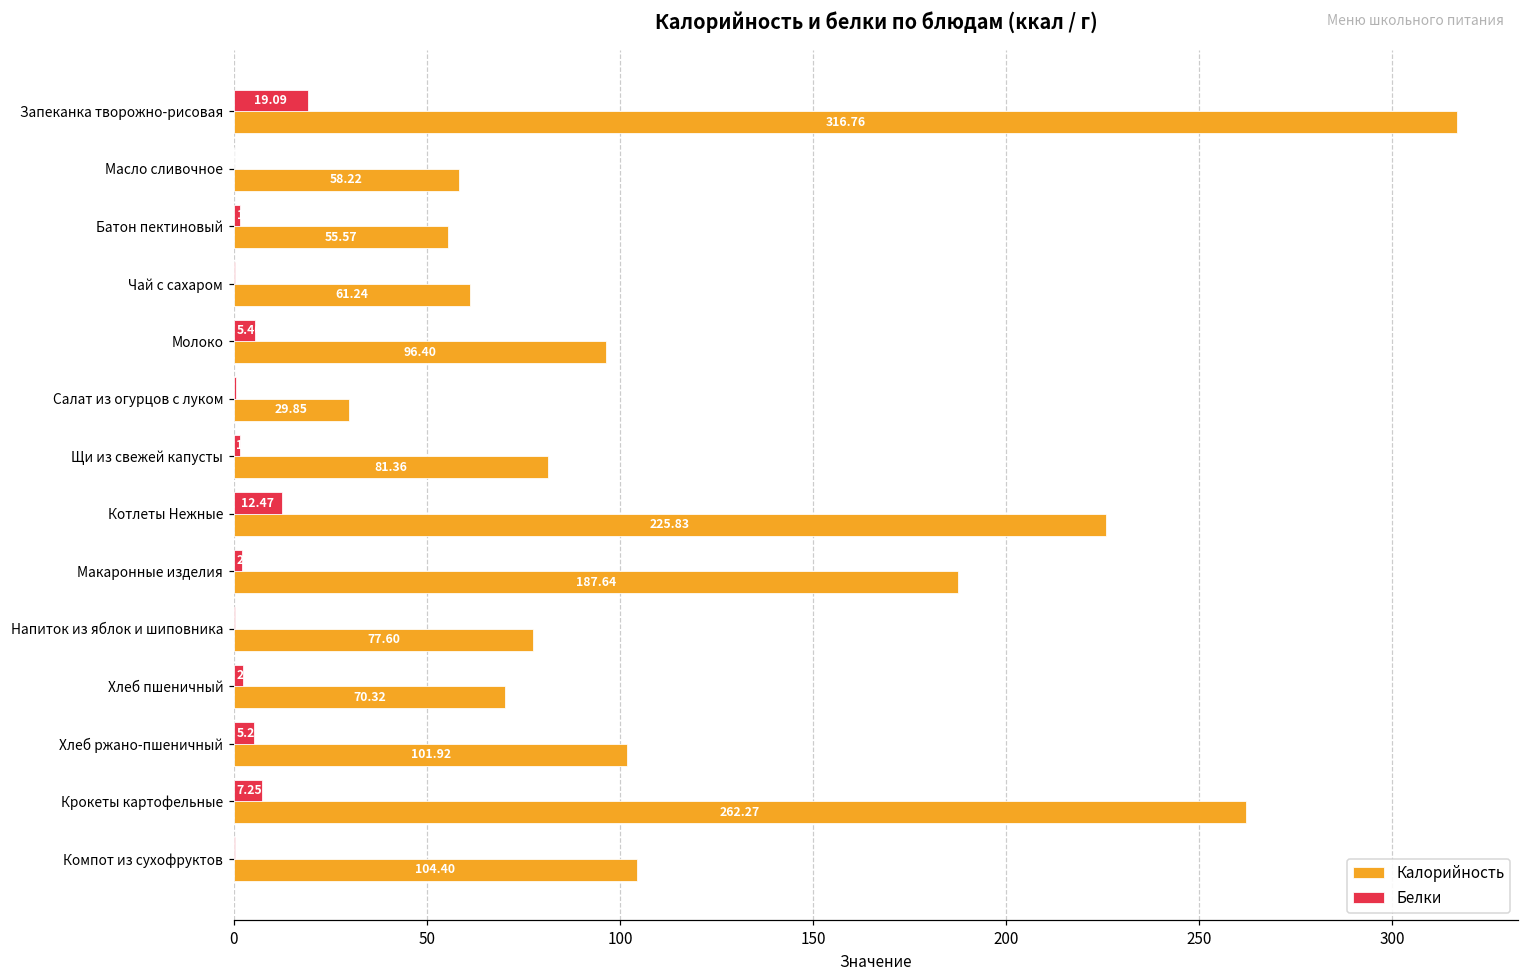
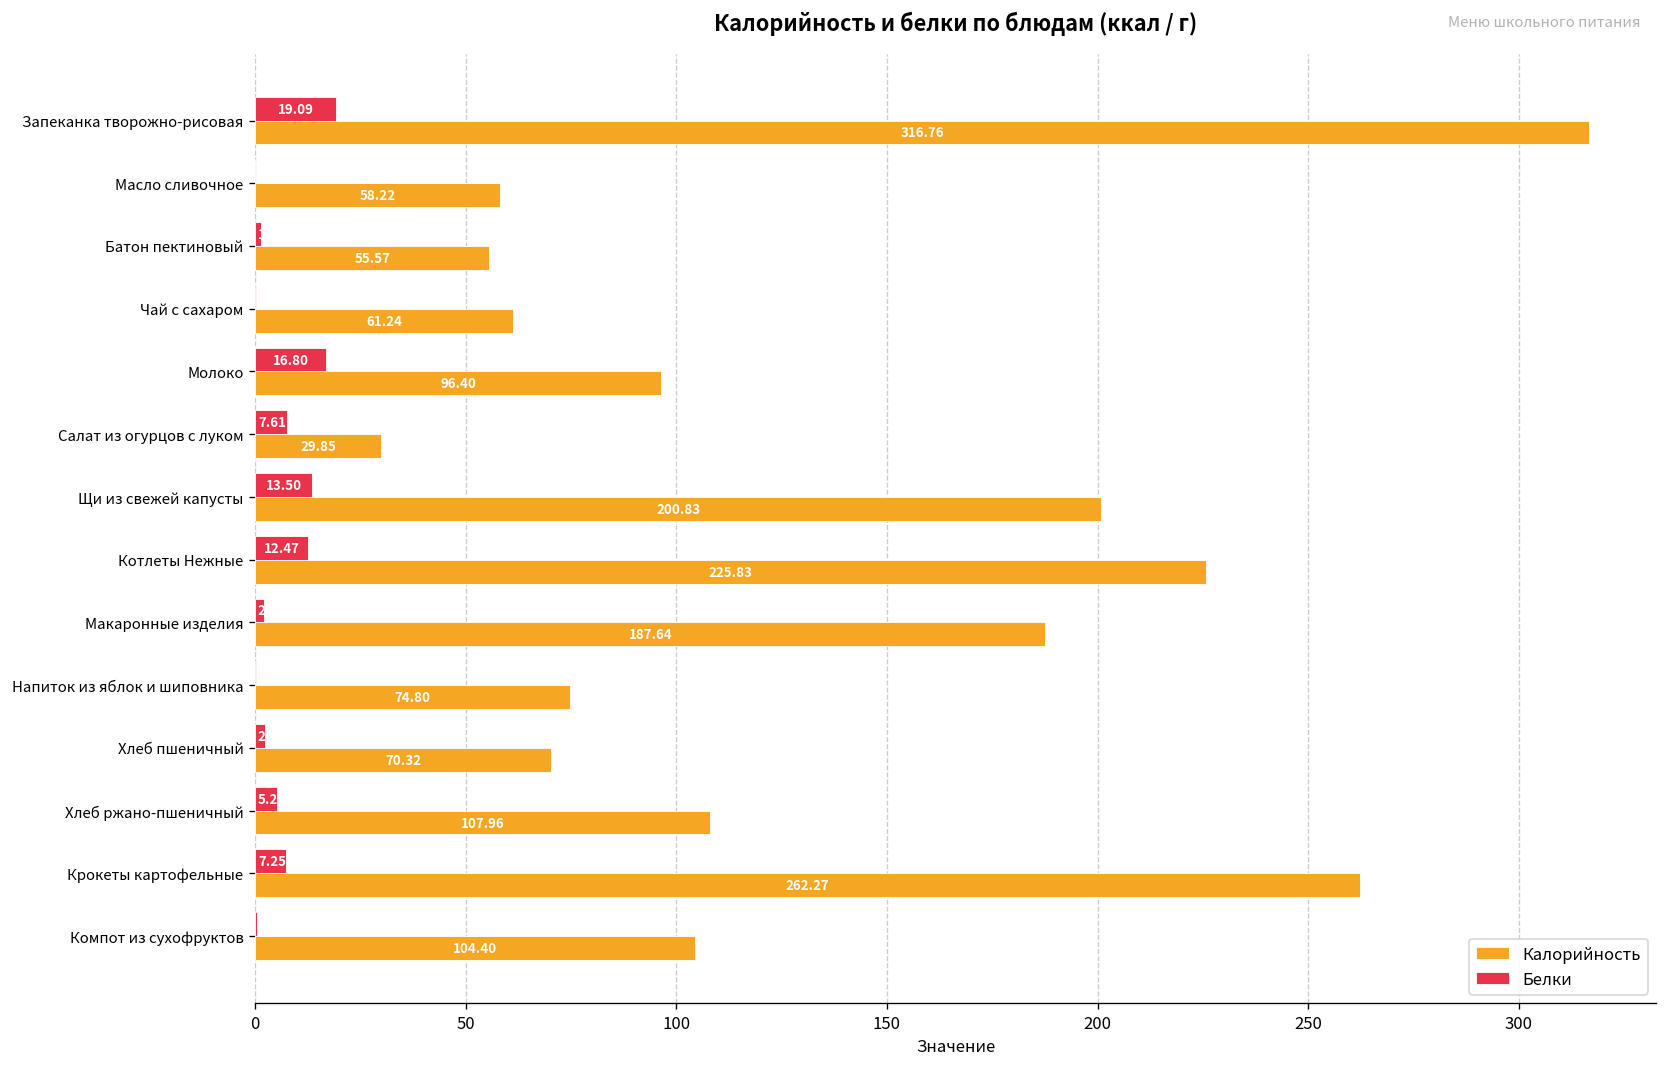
  {
    "Калорийность": {
      "Запеканка творожно-рисовая": 316.76,
      "Масло сливочное": 58.22,
      "Батон пектиновый": 55.57,
      "Чай с сахаром": 61.24,
      "Молоко": 96.40,
      "Салат из огурцов с луком": 29.85,
-     "Щи из свежей капусты": 81.36,
+     "Щи из свежей капусты": 200.83,
      "Котлеты Нежные": 225.83,
      "Макаронные изделия": 187.64,
-     "Напиток из яблок и шиповника": 77.60,
+     "Напиток из яблок и шиповника": 74.80,
      "Хлеб пшеничный": 70.32,
-     "Хлеб ржано-пшеничный": 101.92,
+     "Хлеб ржано-пшеничный": 107.96,
      "Крокеты картофельные": 262.27,
      "Компот из сухофруктов": 104.40
    },
    "Белки": {
      "Запеканка творожно-рисовая": 19.09,
-     "Молоко": 5.40,
-     "Салат из огурцов с луком": 1,
-     "Щи из свежей капусты": 2,
+     "Молоко": 16.80,
+     "Салат из огурцов с луком": 8,
+     "Щи из свежей капусты": 14,
      "Котлеты Нежные": 12.47,
      "Хлеб ржано-пшеничный": 5.28,
      "Крокеты картофельные": 7.25
    }
  }
